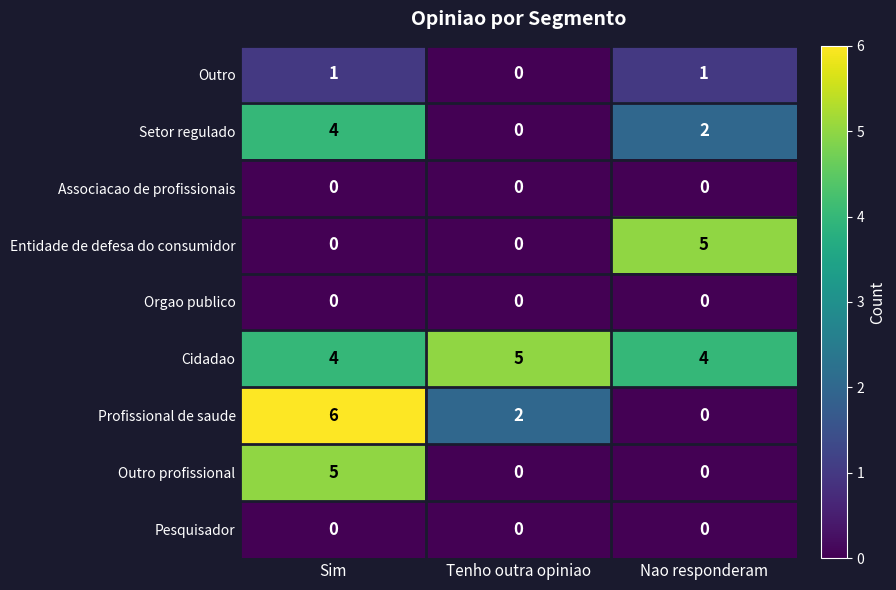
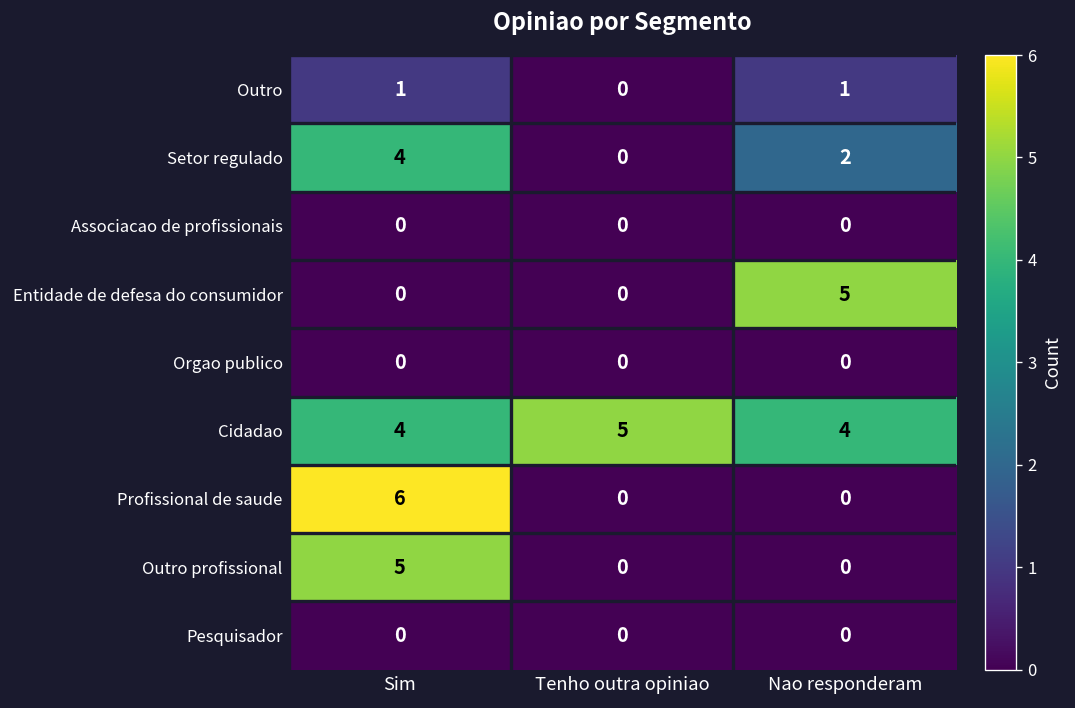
  {
    "Outro": {
      "Sim": 1,
      "Tenho outra opiniao": 0,
      "Nao responderam": 1
    },
    "Setor regulado": {
      "Sim": 4,
      "Tenho outra opiniao": 0,
      "Nao responderam": 2
    },
    "Associacao de profissionais": {
      "Sim": 0,
      "Tenho outra opiniao": 0,
      "Nao responderam": 0
    },
    "Entidade de defesa do consumidor": {
      "Sim": 0,
      "Tenho outra opiniao": 0,
      "Nao responderam": 5
    },
    "Orgao publico": {
      "Sim": 0,
      "Tenho outra opiniao": 0,
      "Nao responderam": 0
    },
    "Cidadao": {
      "Sim": 4,
      "Tenho outra opiniao": 5,
      "Nao responderam": 4
    },
    "Profissional de saude": {
      "Sim": 6,
-     "Tenho outra opiniao": 2,
+     "Tenho outra opiniao": 0,
      "Nao responderam": 0
    },
    "Outro profissional": {
      "Sim": 5,
      "Tenho outra opiniao": 0,
      "Nao responderam": 0
    },
    "Pesquisador": {
      "Sim": 0,
      "Tenho outra opiniao": 0,
      "Nao responderam": 0
    }
  }
